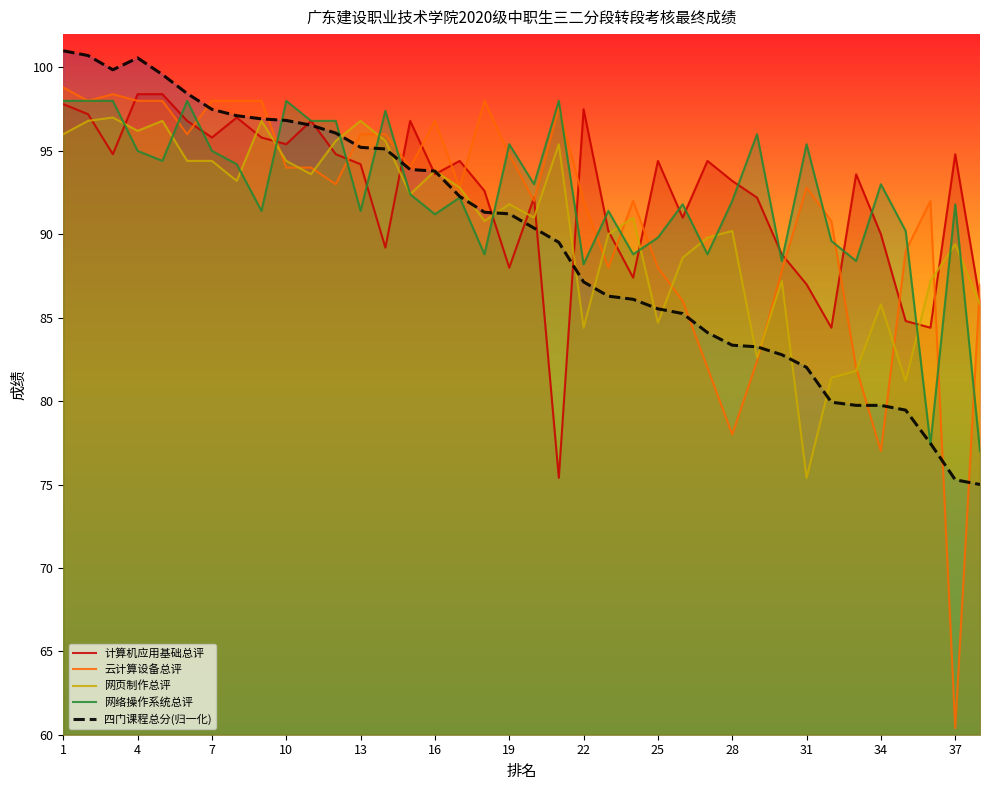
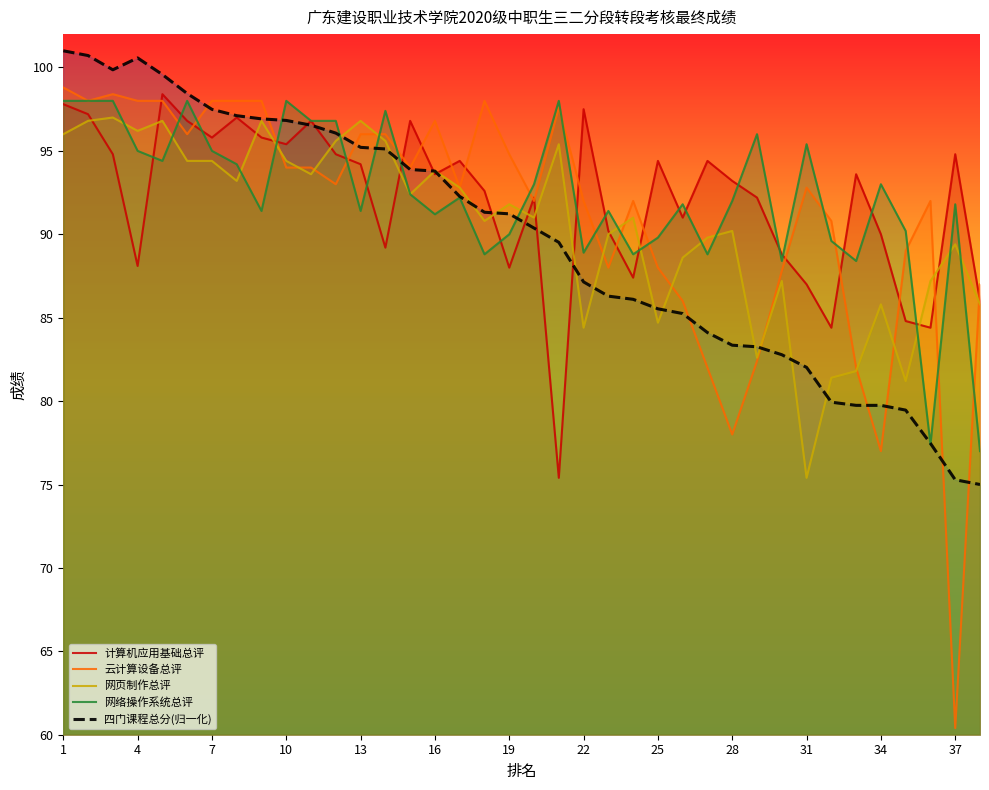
  {
    "计算机应用基础总评": {
      "1": 97.8,
-     "4": 98.4,
+     "4": 88.1,
      "7": 95.8,
      "10": 95.4,
      "13": 94.2,
      "16": 93.6,
      "19": 88.0,
      "22": 97.5,
      "25": 94.4,
      "28": 93.2,
      "31": 87.0,
      "34": 90.0,
      "37": 94.8
    },
    "云计算设备总评": {
      "1": 98.8,
      "4": 98.0,
      "7": 98.0,
      "10": 94.0,
      "13": 96.0,
      "16": 96.8,
      "19": 94.8,
      "22": 92.0,
      "25": 88.0,
      "28": 78.0,
      "31": 92.8,
      "34": 77.0,
      "37": 60.4
    },
    "网页制作总评": {
      "1": 96.0,
      "4": 96.2,
      "7": 94.4,
      "10": 94.4,
      "13": 96.8,
      "19": 91.8,
      "22": 84.4,
      "25": 84.7,
      "28": 90.2,
      "31": 75.4,
      "34": 85.8,
      "37": 89.4
    },
    "网络操作系统总评": {
      "1": 98.0,
      "4": 95.0,
      "7": 95.0,
      "10": 98.0,
      "13": 91.4,
      "16": 91.2,
-     "19": 95.4,
-     "22": 88.2,
+     "19": 90.0,
+     "22": 88.9,
      "25": 89.8,
      "28": 92.0,
      "31": 95.4,
      "34": 93.0,
      "37": 91.8
    },
    "四门课程总分(归一化)": {
      "1": 101.0,
      "4": 100.6,
      "7": 97.5,
      "10": 96.8,
      "13": 95.2,
      "19": 91.2,
      "22": 87.1,
      "25": 85.5,
      "28": 83.4,
      "31": 82.0,
      "34": 79.7,
      "37": 75.3
    }
  }
